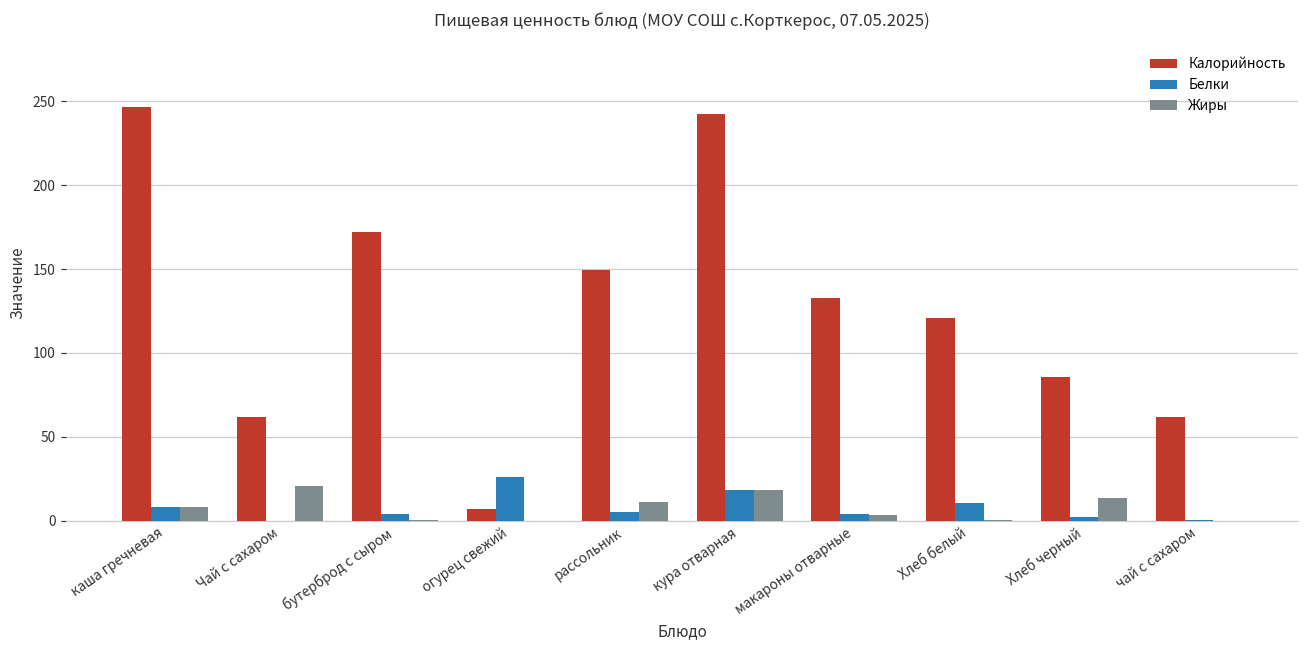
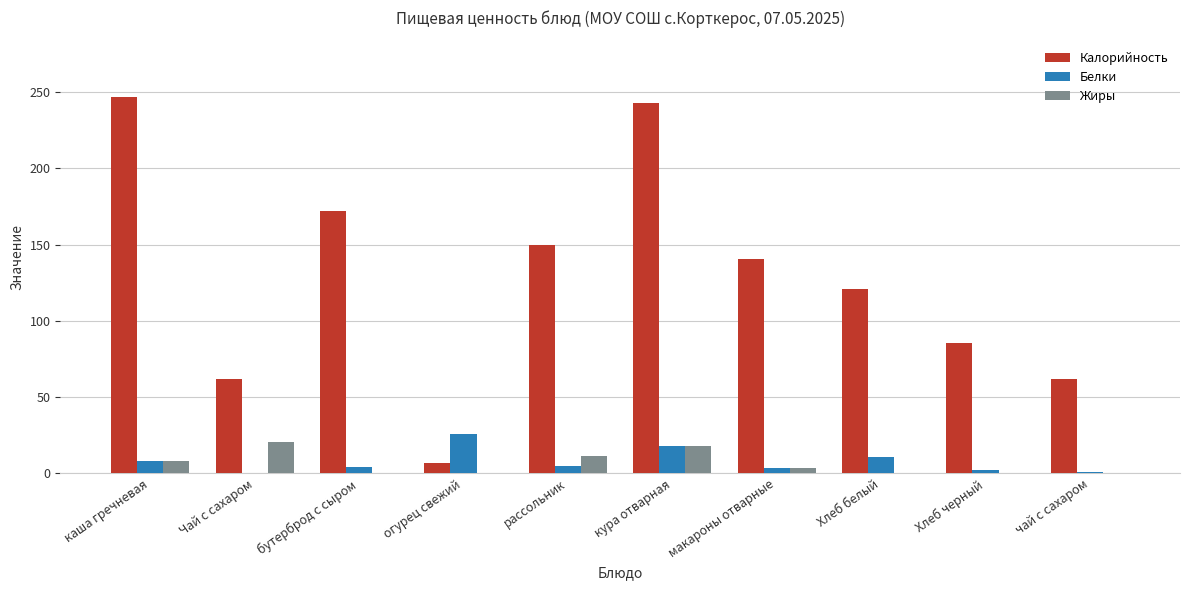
  {
    "Калорийность": {
      "каша гречневая": 247,
      "Чай с сахаром": 62,
      "бутерброд с сыром": 172,
      "огурец свежий": 7,
      "рассольник": 150,
      "кура отварная": 243,
-     "макароны отварные": 133,
+     "макароны отварные": 141,
      "Хлеб белый": 121,
      "Хлеб черный": 86,
      "чай с сахаром": 62
    },
    "Белки": {
      "каша гречневая": 8,
      "бутерброд с сыром": 4,
      "огурец свежий": 26,
      "рассольник": 5,
      "кура отварная": 18,
      "макароны отварные": 4,
      "Хлеб белый": 11,
      "Хлеб черный": 2
    },
    "Жиры": {
      "каша гречневая": 8,
      "Чай с сахаром": 20,
      "рассольник": 11,
      "кура отварная": 18,
      "макароны отварные": 4,
-     "Хлеб черный": 14,
+     "Хлеб черный": 0,
      "чай с сахаром": 0
    }
  }
